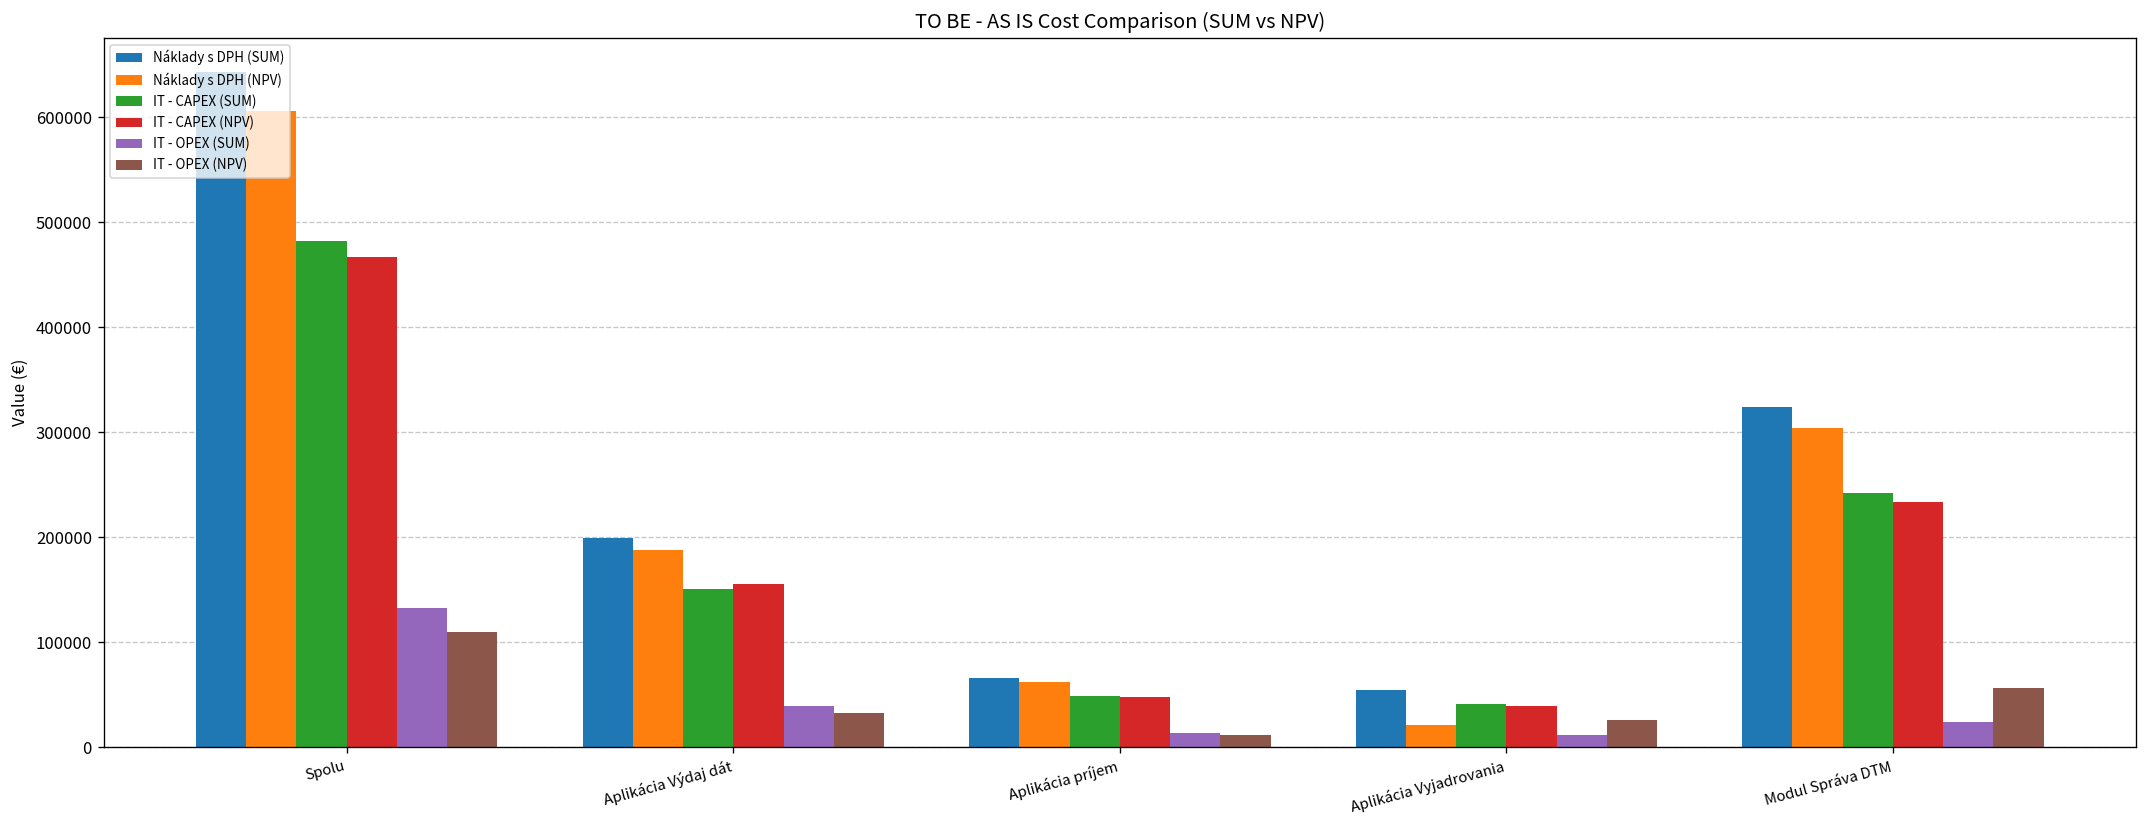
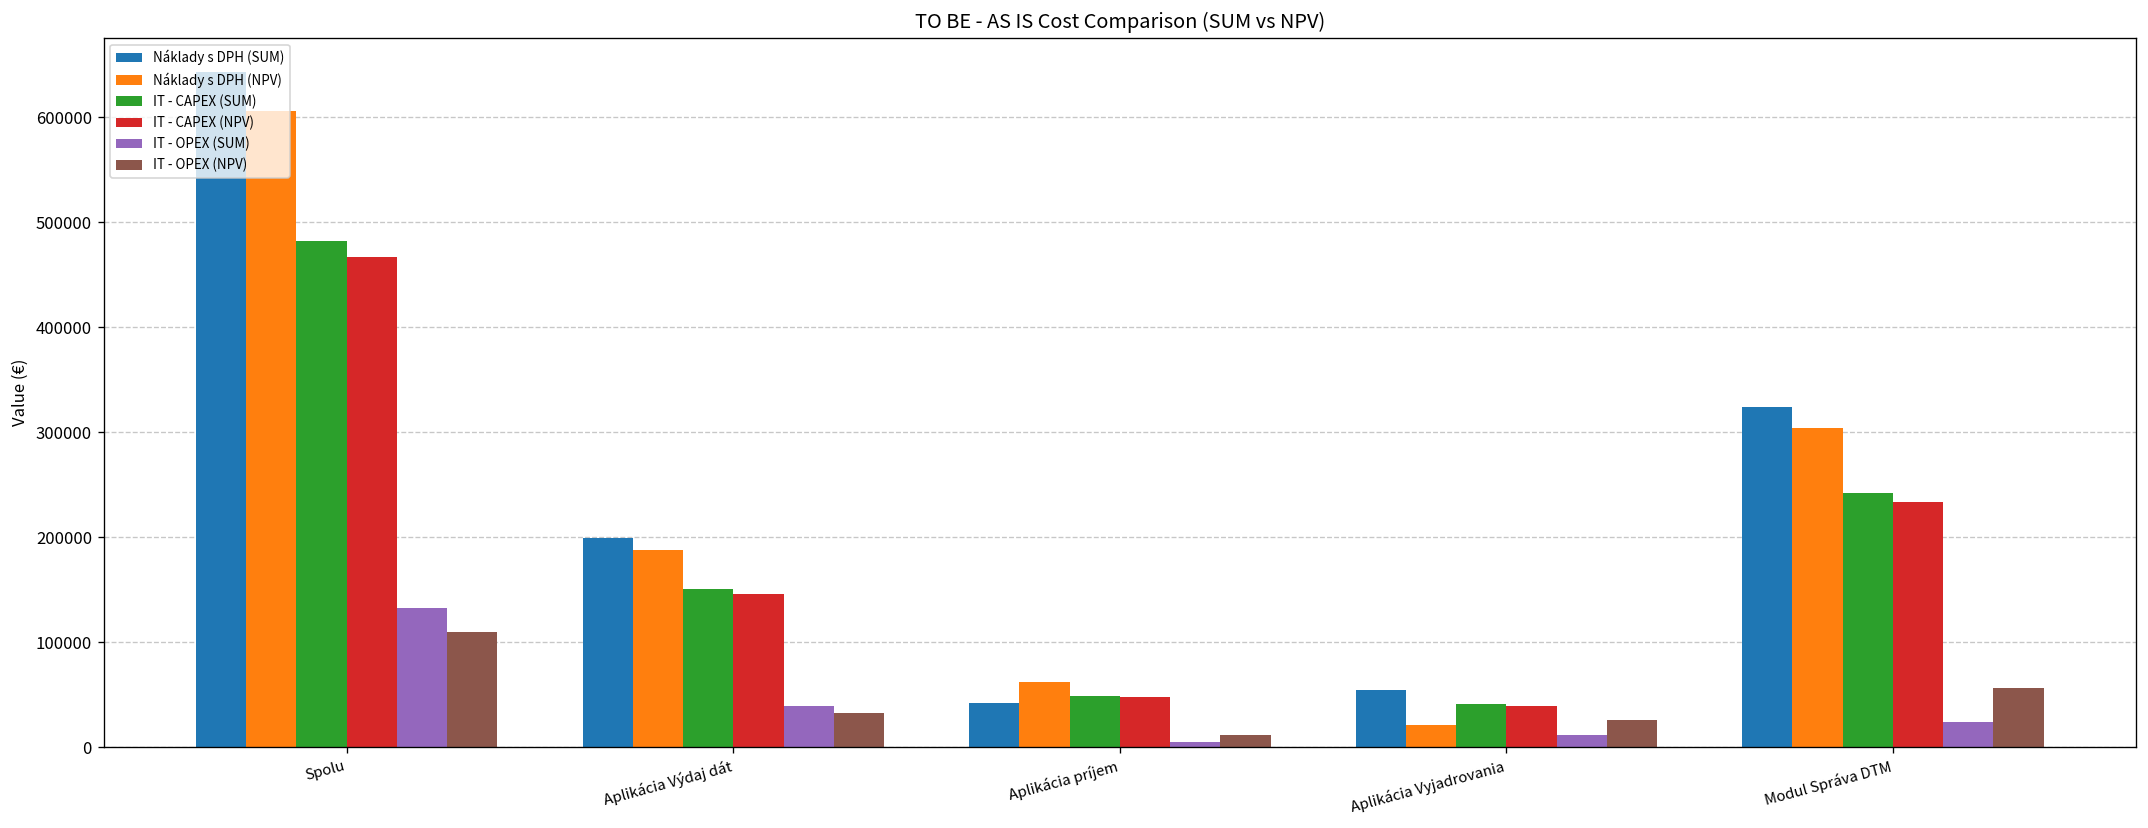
  {
    "Náklady s DPH (SUM)": {
      "Aplikácia Výdaj dát": 200000,
-     "Aplikácia príjem": 70000,
+     "Aplikácia príjem": 40000,
      "Aplikácia Vyjadrovania": 50000,
      "Modul Správa DTM": 320000
    },
    "Náklady s DPH (NPV)": {
      "Aplikácia Výdaj dát": 190000,
      "Aplikácia príjem": 60000,
      "Aplikácia Vyjadrovania": 20000,
      "Modul Správa DTM": 300000
    },
    "IT - CAPEX (SUM)": {
      "Spolu": 480000,
      "Aplikácia Výdaj dát": 150000,
      "Aplikácia príjem": 50000,
      "Aplikácia Vyjadrovania": 40000,
      "Modul Správa DTM": 240000
    },
    "IT - CAPEX (NPV)": {
      "Spolu": 470000,
-     "Aplikácia Výdaj dát": 160000,
+     "Aplikácia Výdaj dát": 150000,
      "Aplikácia príjem": 50000,
      "Aplikácia Vyjadrovania": 40000,
      "Modul Správa DTM": 230000
    },
    "IT - OPEX (SUM)": {
      "Spolu": 130000,
      "Aplikácia Výdaj dát": 40000,
-     "Aplikácia príjem": 10000,
+     "Aplikácia príjem": 0,
      "Aplikácia Vyjadrovania": 10000,
      "Modul Správa DTM": 20000
    },
    "IT - OPEX (NPV)": {
      "Spolu": 110000,
      "Aplikácia Výdaj dát": 30000,
      "Aplikácia príjem": 10000,
      "Aplikácia Vyjadrovania": 30000,
      "Modul Správa DTM": 60000
    }
  }
